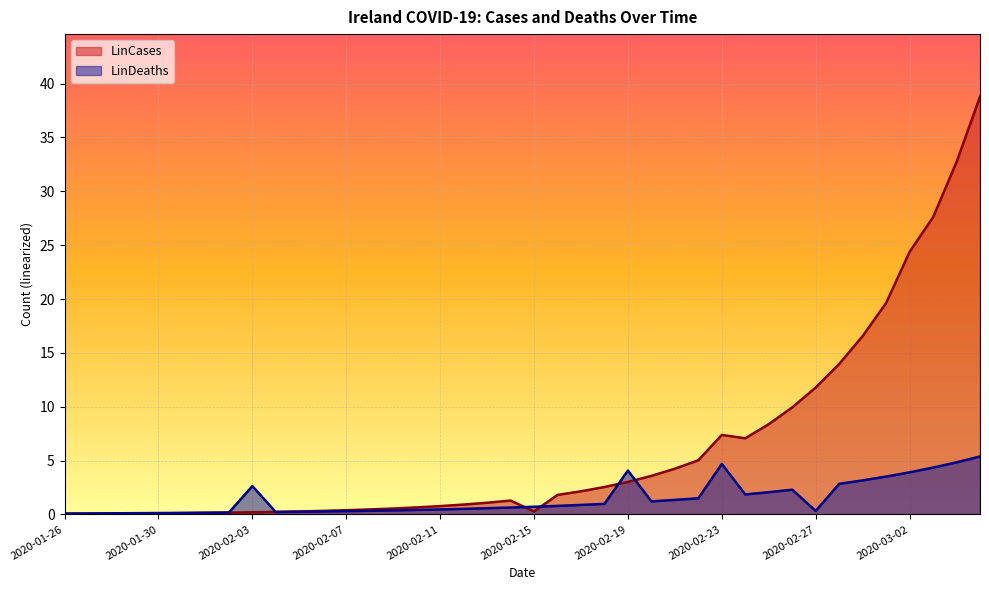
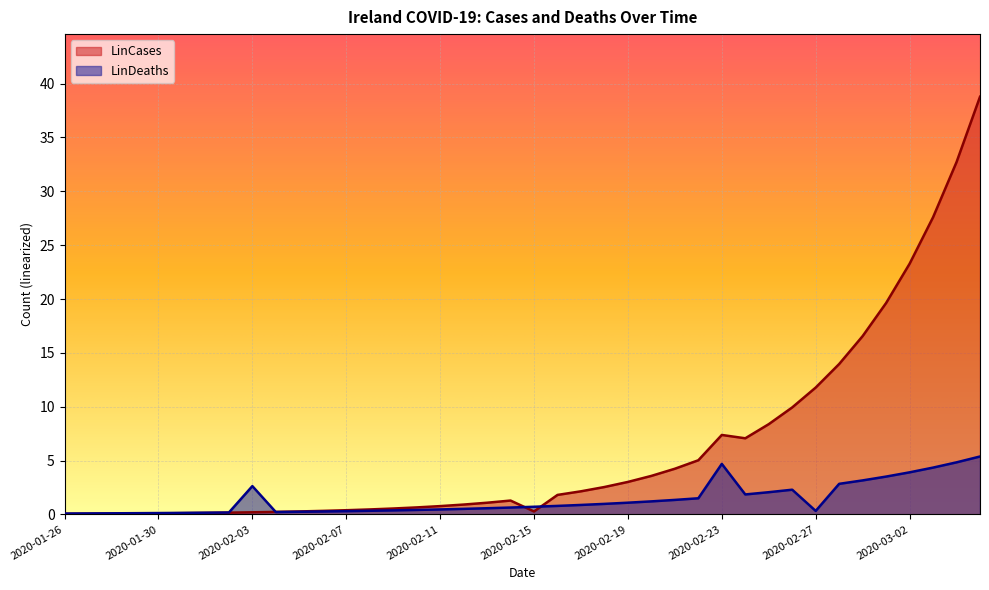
  {
    "LinCases": {
      "2020-02-03": 0.2,
      "2020-02-11": 0.8,
      "2020-02-15": 0.3,
      "2020-02-19": 3.0,
      "2020-02-23": 7.4,
      "2020-02-27": 11.8,
-     "2020-03-02": 24.4
+     "2020-03-02": 23.3
    },
    "LinDeaths": {
      "2020-02-03": 2.6,
      "2020-02-11": 0.5,
      "2020-02-15": 0.7,
-     "2020-02-19": 4.1,
+     "2020-02-19": 1.1,
      "2020-02-23": 4.7,
      "2020-02-27": 0.3,
      "2020-03-02": 3.9
    }
  }
